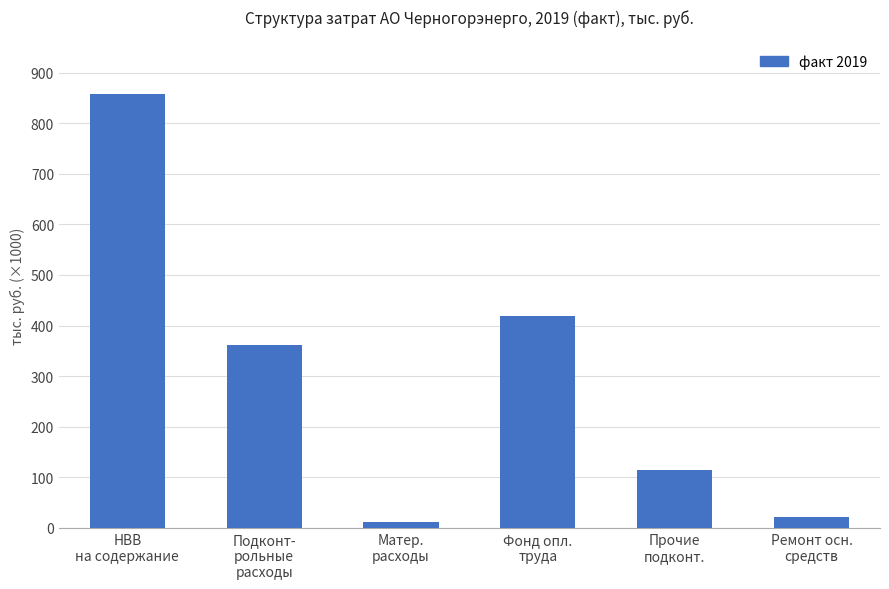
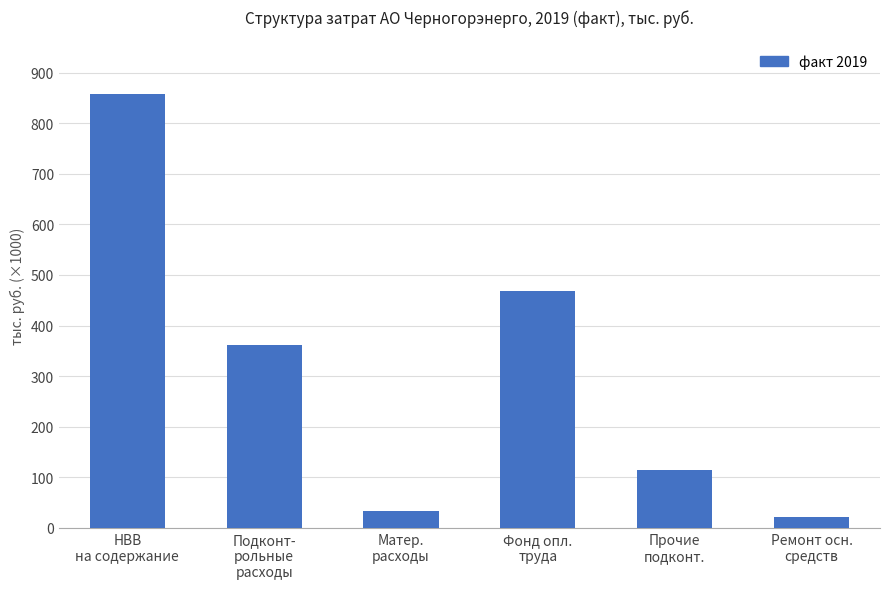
  {
    "НВВ на содержание": 860,
    "Подконт- рольные расходы": 360,
-   "Матер. расходы": 10,
-   "Фонд опл. труда": 420,
+   "Матер. расходы": 30,
+   "Фонд опл. труда": 470,
    "Прочие подконт.": 120,
    "Ремонт осн. средств": 20
  }
